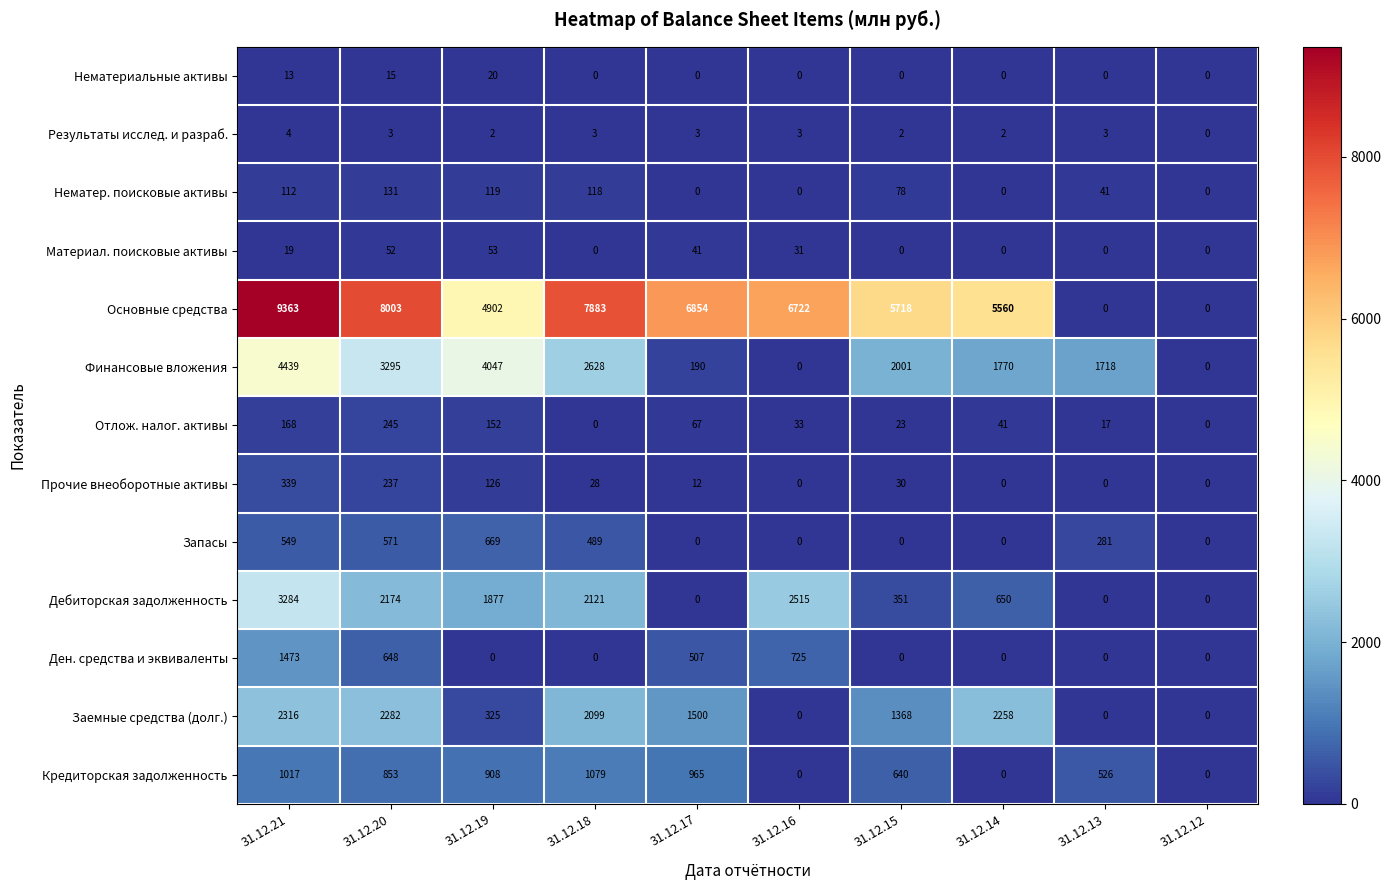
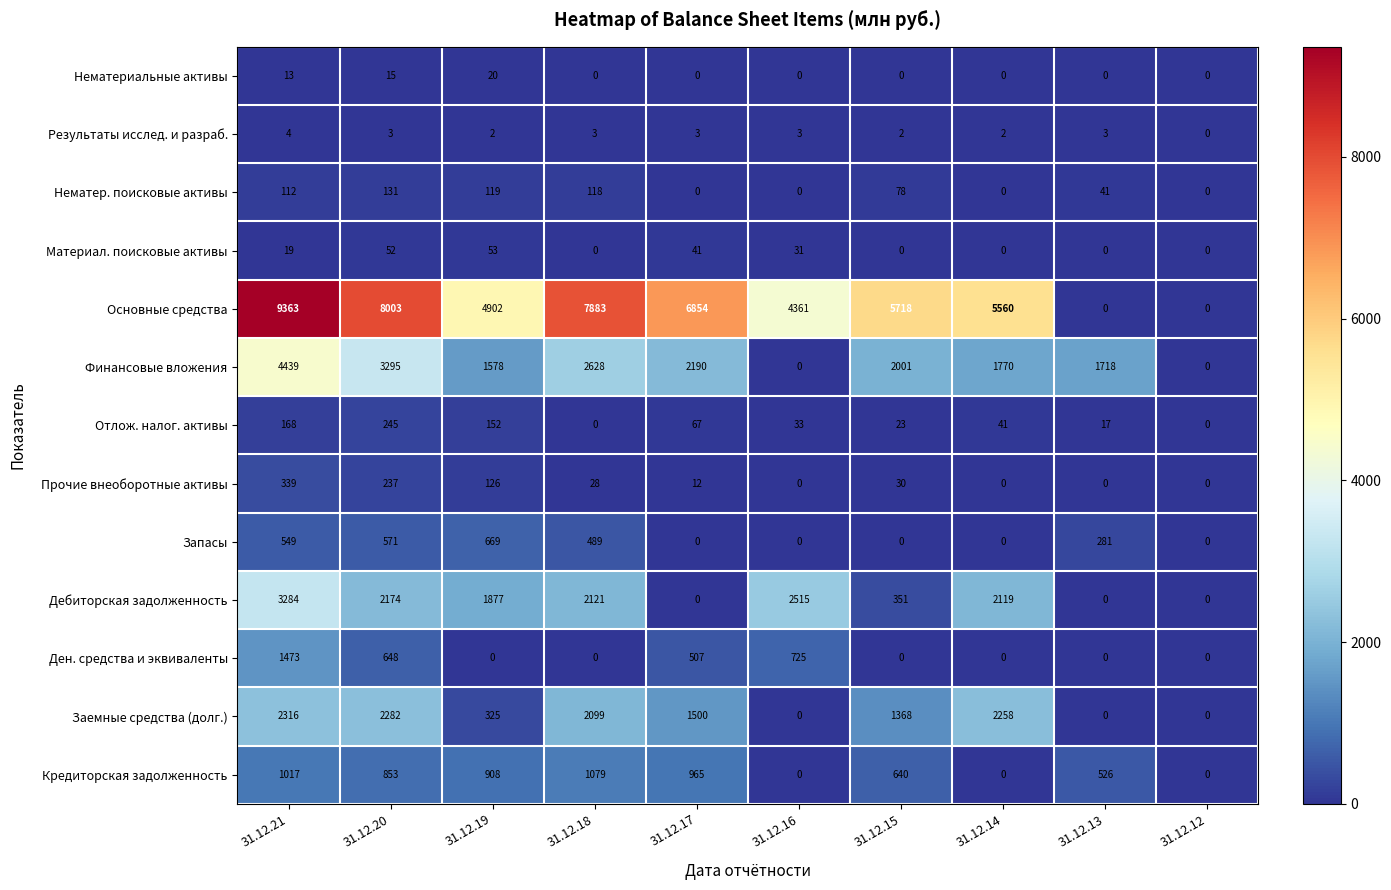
  {
    "Нематериальные активы": {
      "31.12.21": 13,
      "31.12.20": 15,
      "31.12.19": 20,
      "31.12.18": 0,
      "31.12.17": 0,
      "31.12.16": 0,
      "31.12.15": 0,
      "31.12.14": 0,
      "31.12.13": 0,
      "31.12.12": 0
    },
    "Результаты исслед. и разраб.": {
      "31.12.21": 4,
      "31.12.20": 3,
      "31.12.19": 2,
      "31.12.18": 3,
      "31.12.17": 3,
      "31.12.16": 3,
      "31.12.15": 2,
      "31.12.14": 2,
      "31.12.13": 3,
      "31.12.12": 0
    },
    "Нематер. поисковые активы": {
      "31.12.21": 112,
      "31.12.20": 131,
      "31.12.19": 119,
      "31.12.18": 118,
      "31.12.17": 0,
      "31.12.16": 0,
      "31.12.15": 78,
      "31.12.14": 0,
      "31.12.13": 41,
      "31.12.12": 0
    },
    "Материал. поисковые активы": {
      "31.12.21": 19,
      "31.12.20": 52,
      "31.12.19": 53,
      "31.12.18": 0,
      "31.12.17": 41,
      "31.12.16": 31,
      "31.12.15": 0,
      "31.12.14": 0,
      "31.12.13": 0,
      "31.12.12": 0
    },
    "Основные средства": {
      "31.12.21": 9363,
      "31.12.20": 8003,
      "31.12.19": 4902,
      "31.12.18": 7883,
      "31.12.17": 6854,
-     "31.12.16": 6722,
+     "31.12.16": 4361,
      "31.12.15": 5718,
      "31.12.14": 5560,
      "31.12.13": 0,
      "31.12.12": 0
    },
    "Финансовые вложения": {
      "31.12.21": 4439,
      "31.12.20": 3295,
-     "31.12.19": 4047,
+     "31.12.19": 1578,
      "31.12.18": 2628,
-     "31.12.17": 190,
+     "31.12.17": 2190,
      "31.12.16": 0,
      "31.12.15": 2001,
      "31.12.14": 1770,
      "31.12.13": 1718,
      "31.12.12": 0
    },
    "Отлож. налог. активы": {
      "31.12.21": 168,
      "31.12.20": 245,
      "31.12.19": 152,
      "31.12.18": 0,
      "31.12.17": 67,
      "31.12.16": 33,
      "31.12.15": 23,
      "31.12.14": 41,
      "31.12.13": 17,
      "31.12.12": 0
    },
    "Прочие внеоборотные активы": {
      "31.12.21": 339,
      "31.12.20": 237,
      "31.12.19": 126,
      "31.12.18": 28,
      "31.12.17": 12,
      "31.12.16": 0,
      "31.12.15": 30,
      "31.12.14": 0,
      "31.12.13": 0,
      "31.12.12": 0
    },
    "Запасы": {
      "31.12.21": 549,
      "31.12.20": 571,
      "31.12.19": 669,
      "31.12.18": 489,
      "31.12.17": 0,
      "31.12.16": 0,
      "31.12.15": 0,
      "31.12.14": 0,
      "31.12.13": 281,
      "31.12.12": 0
    },
    "Дебиторская задолженность": {
      "31.12.21": 3284,
      "31.12.20": 2174,
      "31.12.19": 1877,
      "31.12.18": 2121,
      "31.12.17": 0,
      "31.12.16": 2515,
      "31.12.15": 351,
-     "31.12.14": 650,
+     "31.12.14": 2119,
      "31.12.13": 0,
      "31.12.12": 0
    },
    "Ден. средства и эквиваленты": {
      "31.12.21": 1473,
      "31.12.20": 648,
      "31.12.19": 0,
      "31.12.18": 0,
      "31.12.17": 507,
      "31.12.16": 725,
      "31.12.15": 0,
      "31.12.14": 0,
      "31.12.13": 0,
      "31.12.12": 0
    },
    "Заемные средства (долг.)": {
      "31.12.21": 2316,
      "31.12.20": 2282,
      "31.12.19": 325,
      "31.12.18": 2099,
      "31.12.17": 1500,
      "31.12.16": 0,
      "31.12.15": 1368,
      "31.12.14": 2258,
      "31.12.13": 0,
      "31.12.12": 0
    },
    "Кредиторская задолженность": {
      "31.12.21": 1017,
      "31.12.20": 853,
      "31.12.19": 908,
      "31.12.18": 1079,
      "31.12.17": 965,
      "31.12.16": 0,
      "31.12.15": 640,
      "31.12.14": 0,
      "31.12.13": 526,
      "31.12.12": 0
    }
  }
